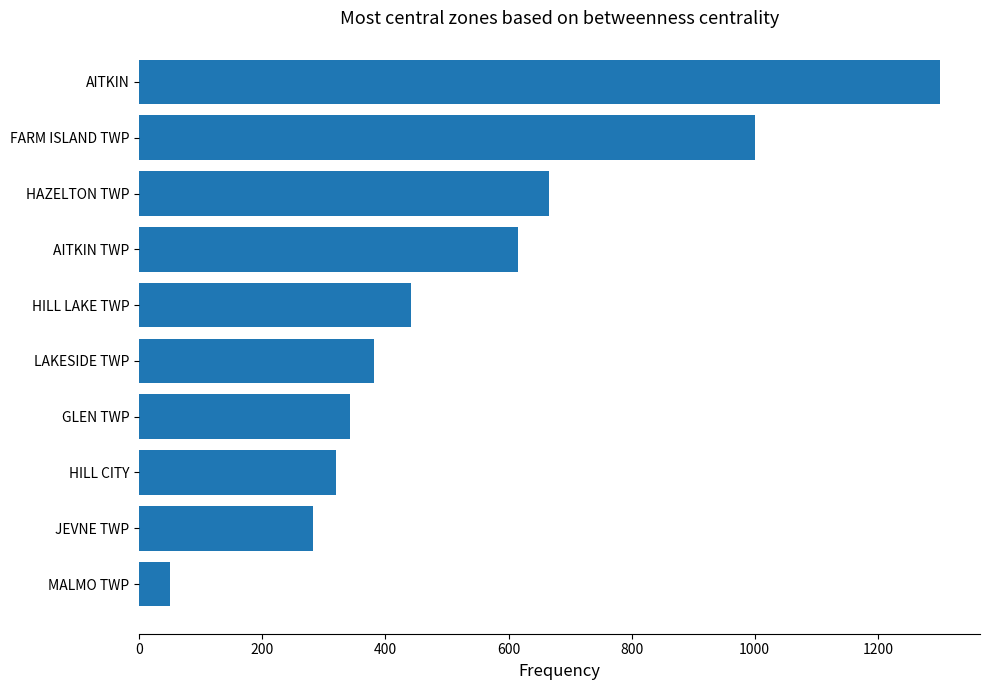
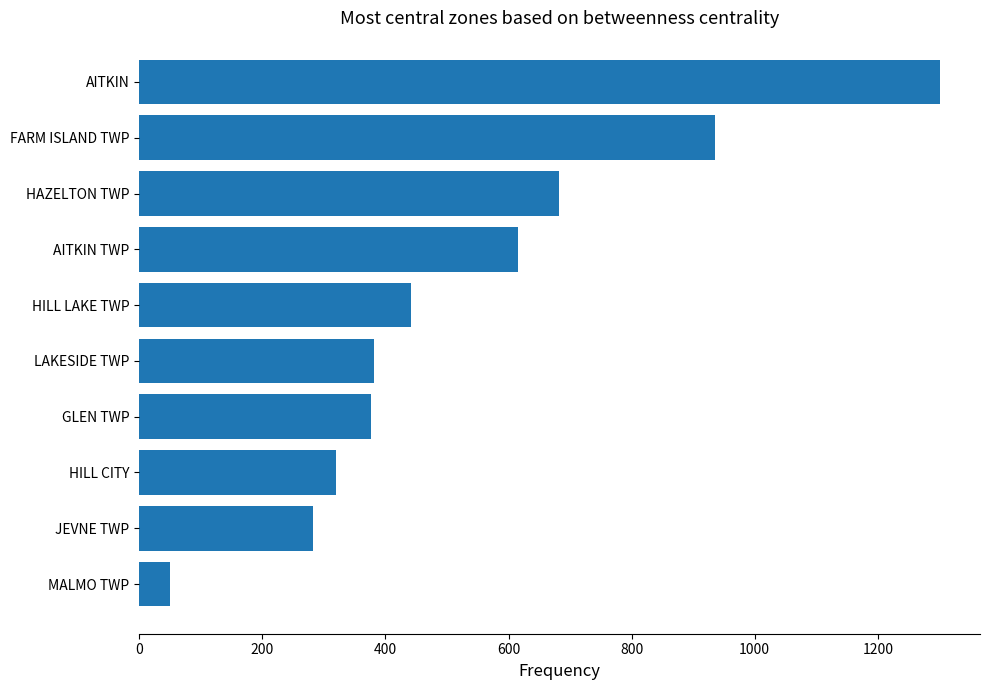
  {
    "AITKIN": 1300,
-   "FARM ISLAND TWP": 1000,
-   "HAZELTON TWP": 670,
+   "FARM ISLAND TWP": 940,
+   "HAZELTON TWP": 680,
    "AITKIN TWP": 620,
    "HILL LAKE TWP": 440,
    "LAKESIDE TWP": 380,
-   "GLEN TWP": 340,
+   "GLEN TWP": 380,
    "HILL CITY": 320,
    "JEVNE TWP": 280,
    "MALMO TWP": 50
  }
